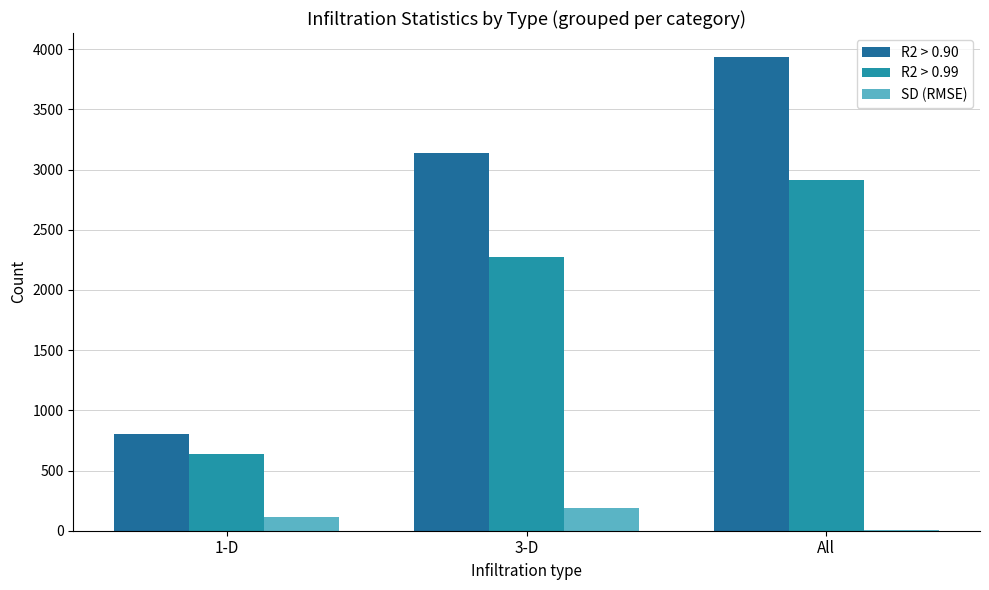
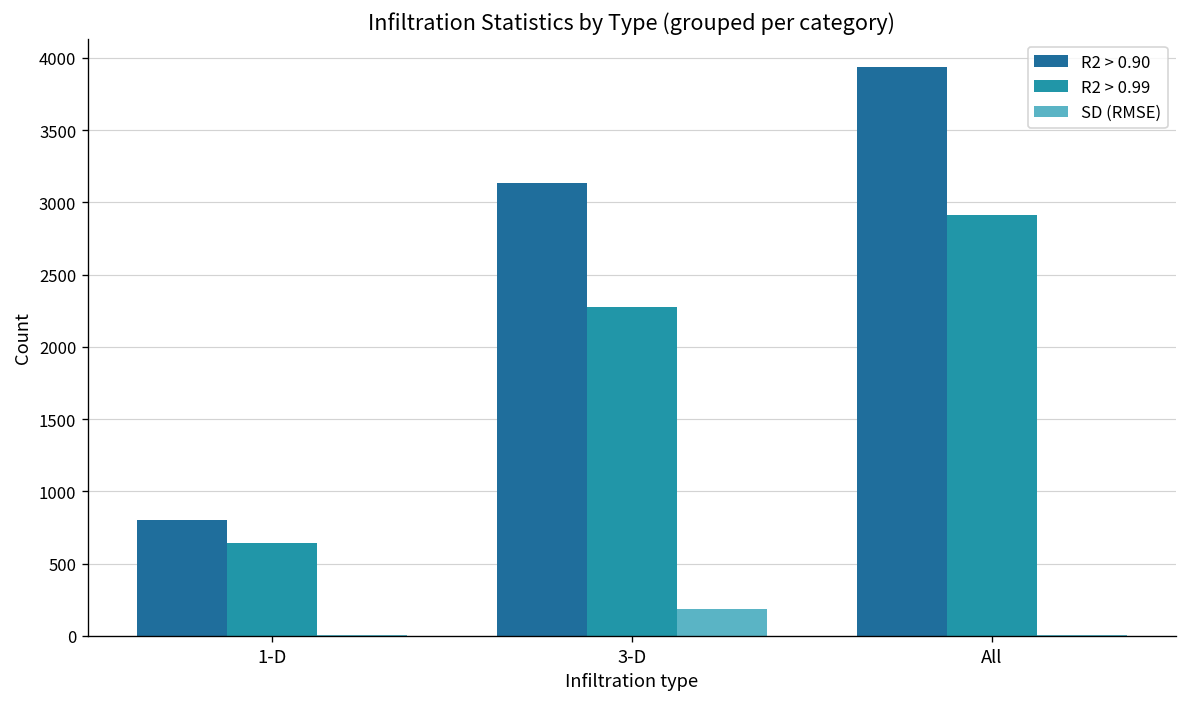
  {
    "SD (RMSE)": {
-     "1-D": 110,
+     "1-D": 0,
      "3-D": 190
    }
  }
